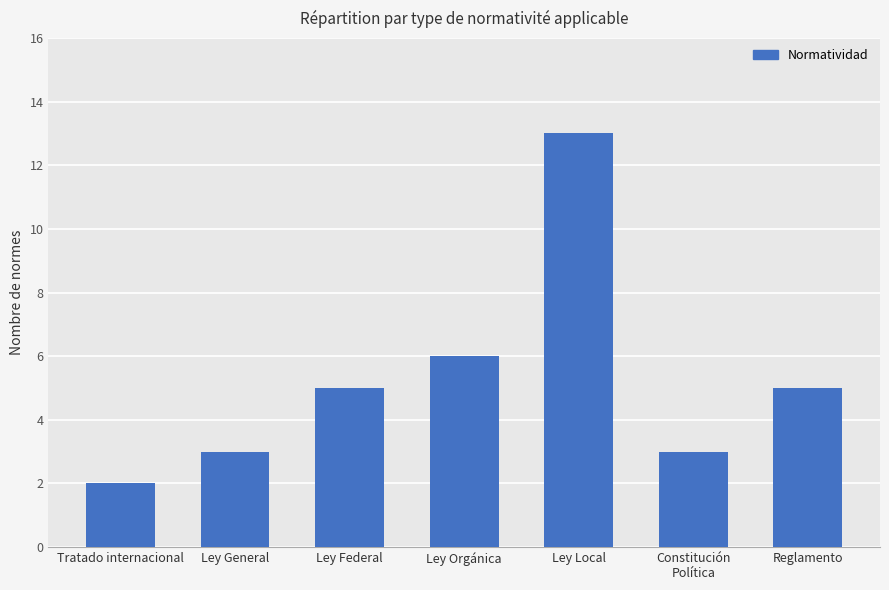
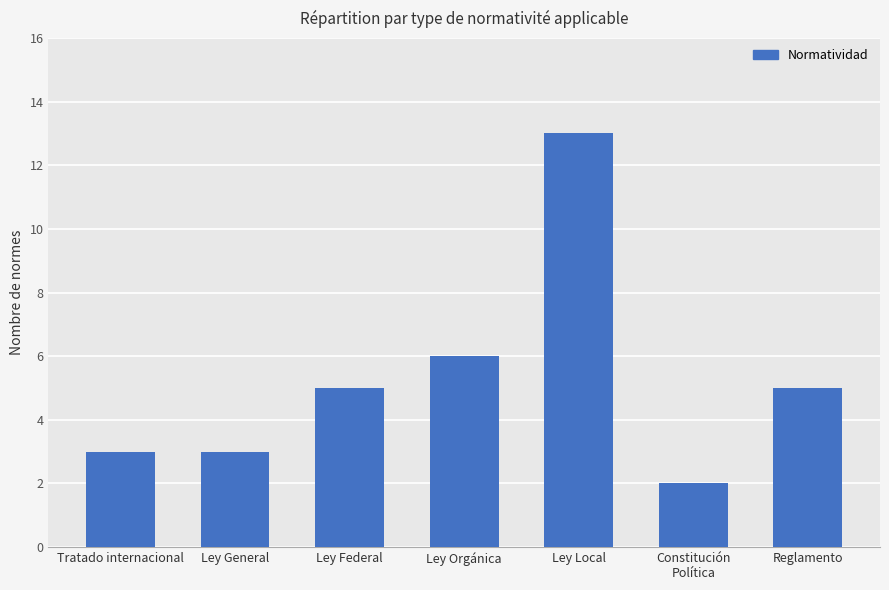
  {
-   "Tratado internacional": 2,
+   "Tratado internacional": 3,
    "Ley General": 3,
    "Ley Federal": 5,
    "Ley Orgánica": 6,
    "Ley Local": 13,
-   "Constitución Política": 3,
+   "Constitución Política": 2,
    "Reglamento": 5
  }
